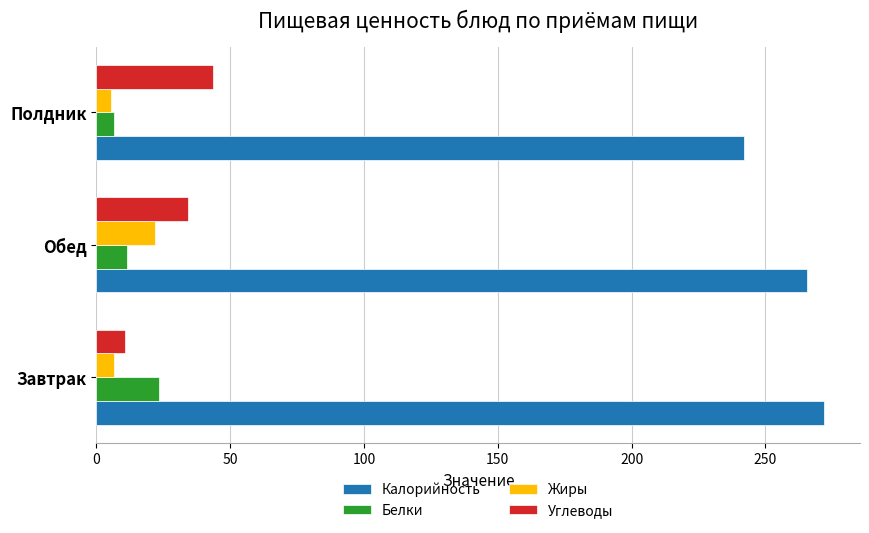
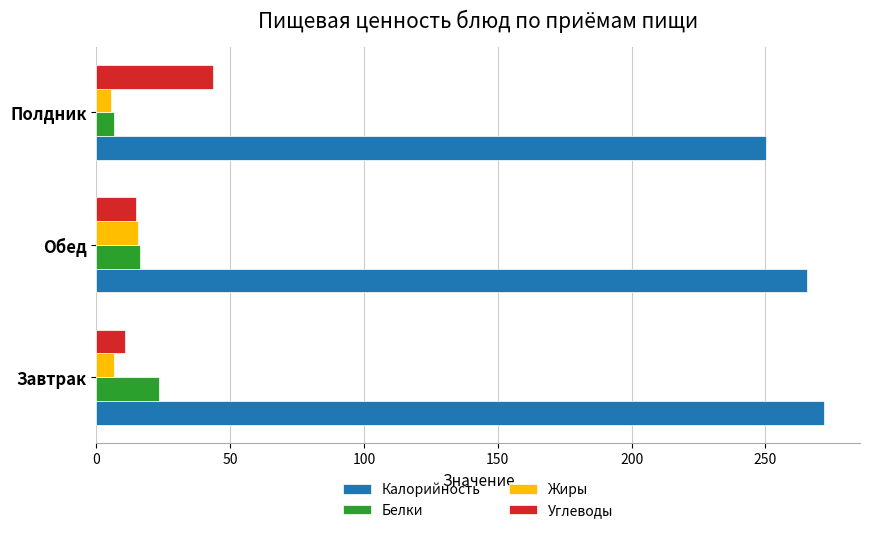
  {
    "Калорийность": {
-     "Полдник": 242,
+     "Полдник": 250,
      "Обед": 266,
      "Завтрак": 272
    },
    "Белки": {
      "Полдник": 7,
-     "Обед": 12,
+     "Обед": 16,
      "Завтрак": 23
    },
    "Жиры": {
      "Полдник": 6,
-     "Обед": 22,
+     "Обед": 16,
      "Завтрак": 7
    },
    "Углеводы": {
      "Полдник": 44,
-     "Обед": 34,
+     "Обед": 15,
      "Завтрак": 11
    }
  }
